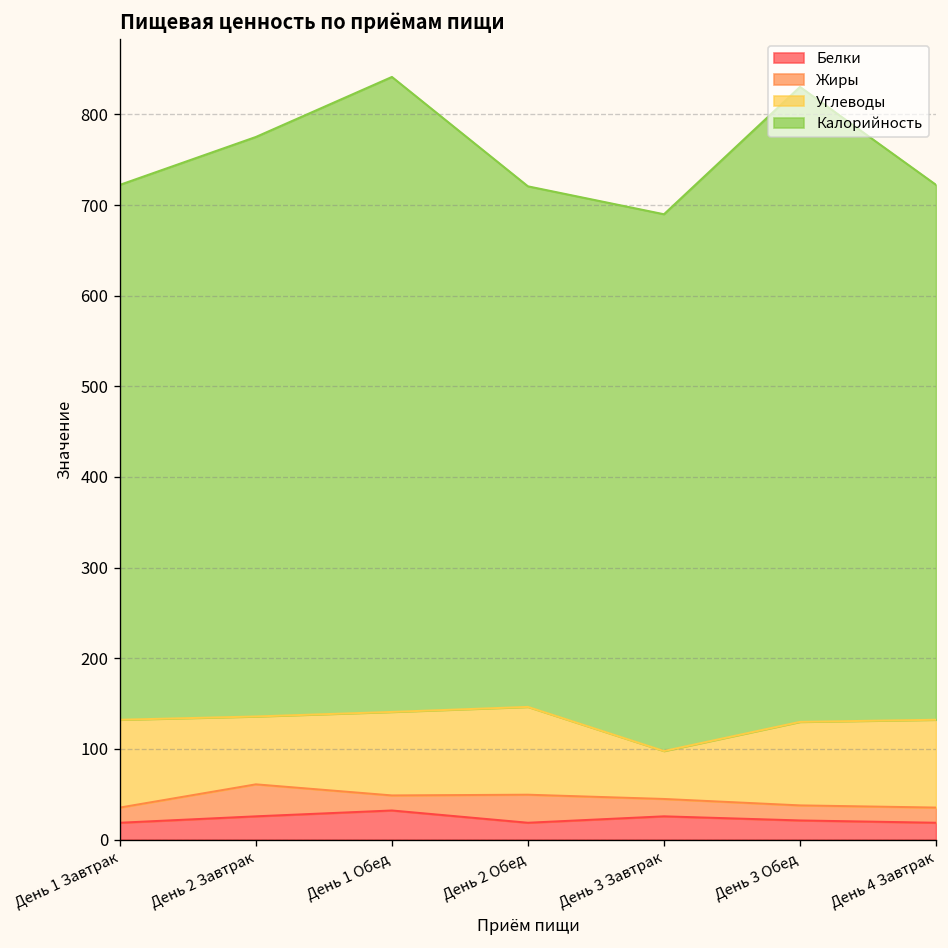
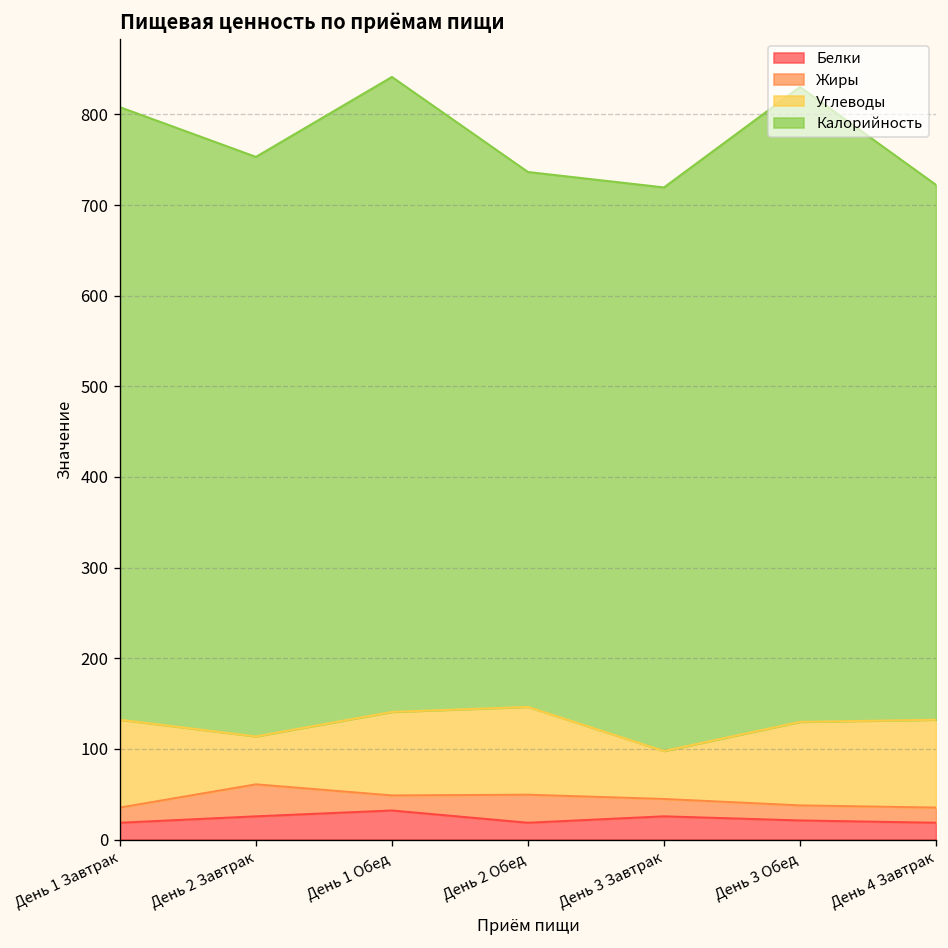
  {
    "Белки": {
      "День 1 Завтрак": 20,
      "День 2 Завтрак": 30,
      "День 1 Обед": 30,
      "День 2 Обед": 20,
      "День 3 Завтрак": 30,
      "День 3 Обед": 20,
      "День 4 Завтрак": 20
    },
    "Жиры": {
      "День 1 Завтрак": 20,
      "День 2 Завтрак": 40,
      "День 1 Обед": 20,
      "День 2 Обед": 30,
      "День 3 Завтрак": 20,
      "День 3 Обед": 20,
      "День 4 Завтрак": 20
    },
    "Углеводы": {
      "День 1 Завтрак": 100,
-     "День 2 Завтрак": 70,
+     "День 2 Завтрак": 50,
      "День 1 Обед": 90,
      "День 2 Обед": 100,
      "День 3 Завтрак": 50,
      "День 3 Обед": 90,
      "День 4 Завтрак": 100
    },
    "Калорийность": {
-     "День 1 Завтрак": 590,
+     "День 1 Завтрак": 680,
      "День 2 Завтрак": 640,
      "День 1 Обед": 700,
-     "День 2 Обед": 570,
-     "День 3 Завтрак": 590,
+     "День 2 Обед": 590,
+     "День 3 Завтрак": 620,
      "День 4 Завтрак": 590
    }
  }
